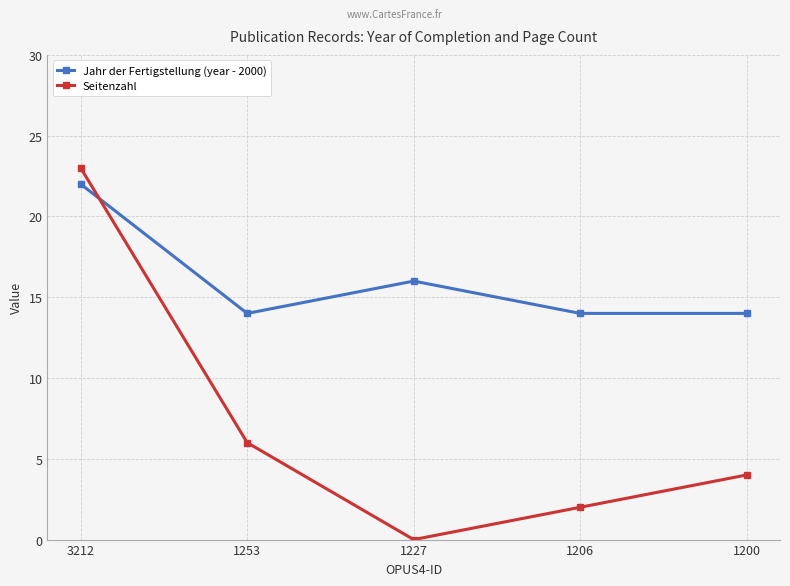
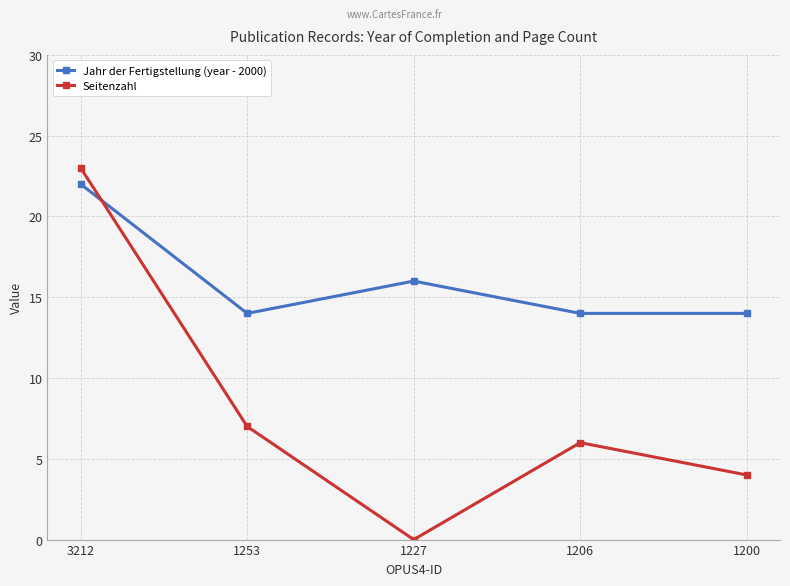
  {
    "Jahr der Fertigstellung (year - 2000)": {
      "3212": 22,
      "1253": 14,
      "1227": 16,
      "1206": 14,
      "1200": 14
    },
    "Seitenzahl": {
      "3212": 23,
-     "1253": 6,
+     "1253": 7,
      "1227": 0,
-     "1206": 2,
+     "1206": 6,
      "1200": 4
    }
  }
